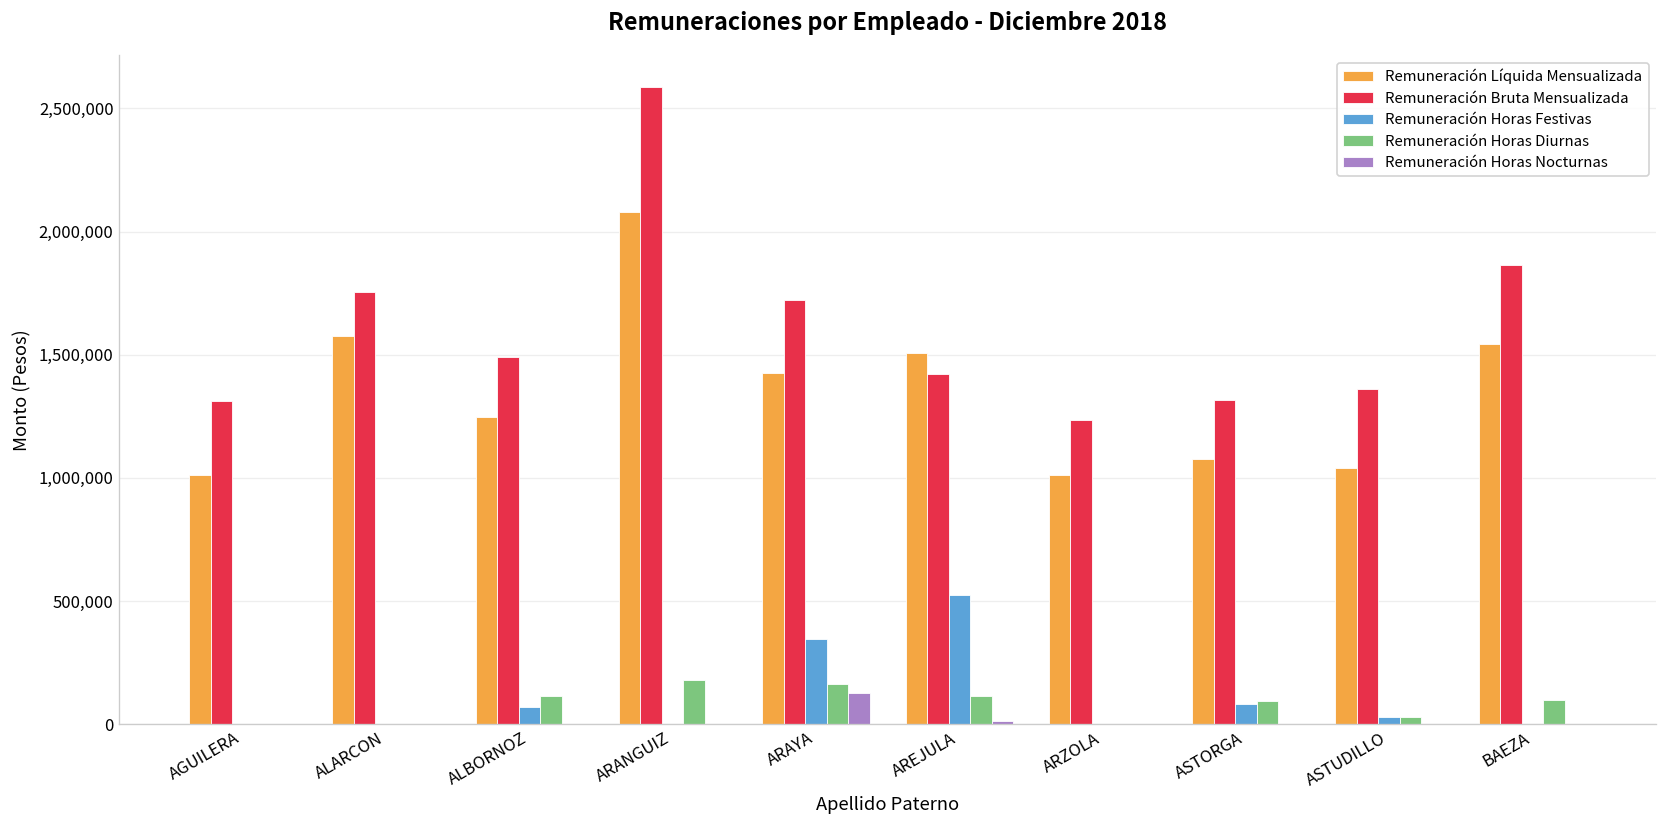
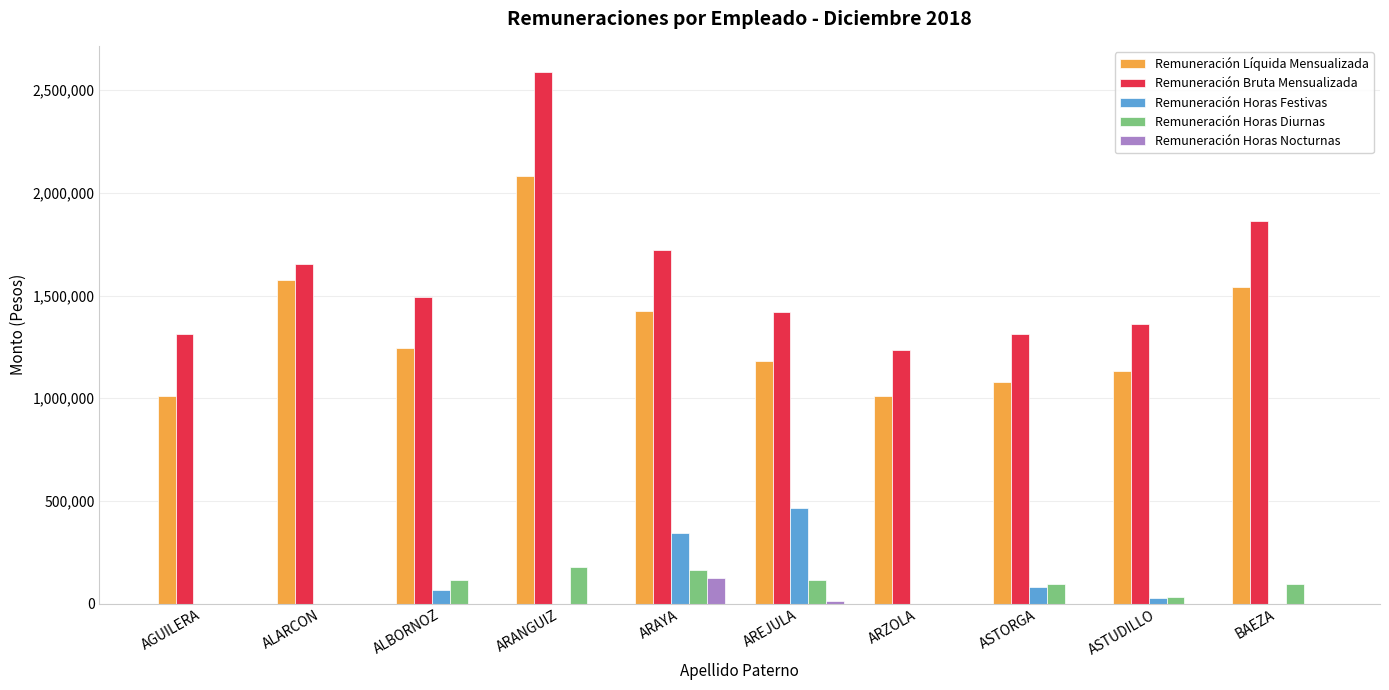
  {
    "Remuneración Líquida Mensualizada": {
      "AGUILERA": "1,010,000",
      "ALARCON": "1,580,000",
      "ALBORNOZ": "1,250,000",
      "ARANGUIZ": "2,080,000",
      "ARAYA": "1,430,000",
-     "AREJULA": "1,510,000",
+     "AREJULA": "1,180,000",
      "ARZOLA": "1,010,000",
      "ASTORGA": "1,080,000",
-     "ASTUDILLO": "1,040,000",
+     "ASTUDILLO": "1,130,000",
      "BAEZA": "1,540,000"
    },
    "Remuneración Bruta Mensualizada": {
      "AGUILERA": "1,310,000",
-     "ALARCON": "1,750,000",
+     "ALARCON": "1,650,000",
      "ALBORNOZ": "1,490,000",
      "ARANGUIZ": "2,590,000",
      "ARAYA": "1,720,000",
      "AREJULA": "1,420,000",
      "ARZOLA": "1,230,000",
      "ASTORGA": "1,310,000",
      "ASTUDILLO": "1,360,000",
      "BAEZA": "1,860,000"
    },
    "Remuneración Horas Festivas": {
      "AGUILERA": "0",
      "ALARCON": "0",
      "ALBORNOZ": "70,000",
      "ARANGUIZ": "0",
      "ARAYA": "340,000",
-     "AREJULA": "520,000",
+     "AREJULA": "460,000",
      "ARZOLA": "0",
      "ASTORGA": "80,000",
      "ASTUDILLO": "30,000",
      "BAEZA": "0"
    },
    "Remuneración Horas Diurnas": {
      "AGUILERA": "0",
      "ALARCON": "0",
      "ALBORNOZ": "110,000",
      "ARANGUIZ": "180,000",
      "ARAYA": "160,000",
      "AREJULA": "110,000",
      "ARZOLA": "0",
      "ASTORGA": "100,000",
      "ASTUDILLO": "30,000",
      "BAEZA": "100,000"
    },
    "Remuneración Horas Nocturnas": {
      "AGUILERA": "0",
      "ALARCON": "0",
      "ALBORNOZ": "0",
      "ARANGUIZ": "0",
      "ARAYA": "130,000",
      "AREJULA": "10,000",
      "ARZOLA": "0",
      "ASTORGA": "0",
      "ASTUDILLO": "0",
      "BAEZA": "0"
    }
  }
